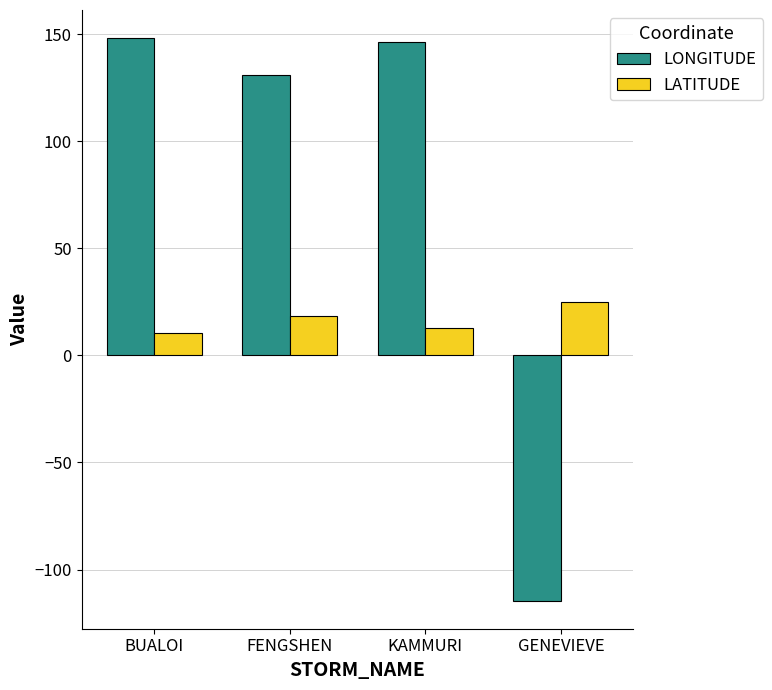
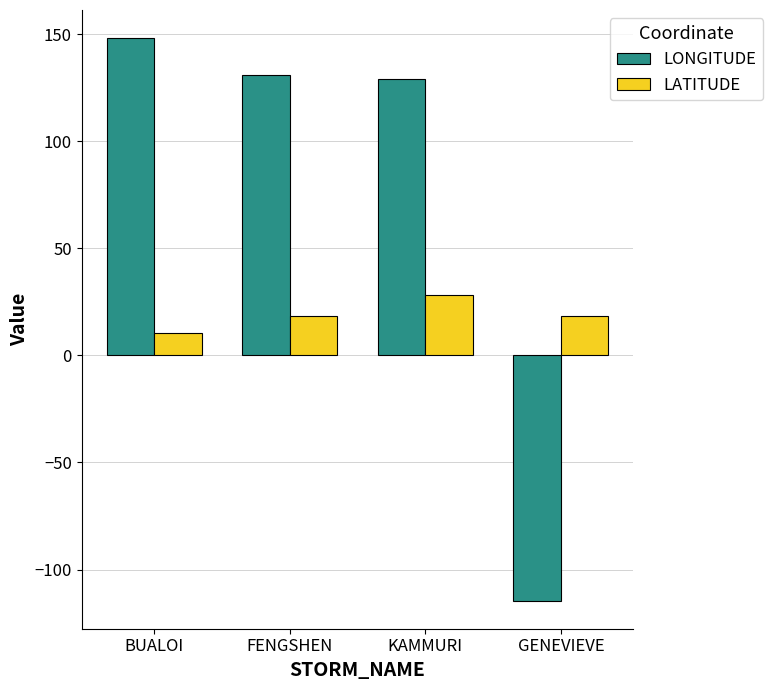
  {
    "LONGITUDE": {
      "BUALOI": 148,
      "FENGSHEN": 131,
-     "KAMMURI": 146,
+     "KAMMURI": 129,
      "GENEVIEVE": -115
    },
    "LATITUDE": {
      "BUALOI": 10,
      "FENGSHEN": 18,
-     "KAMMURI": 13,
-     "GENEVIEVE": 25
+     "KAMMURI": 28,
+     "GENEVIEVE": 18
    }
  }
